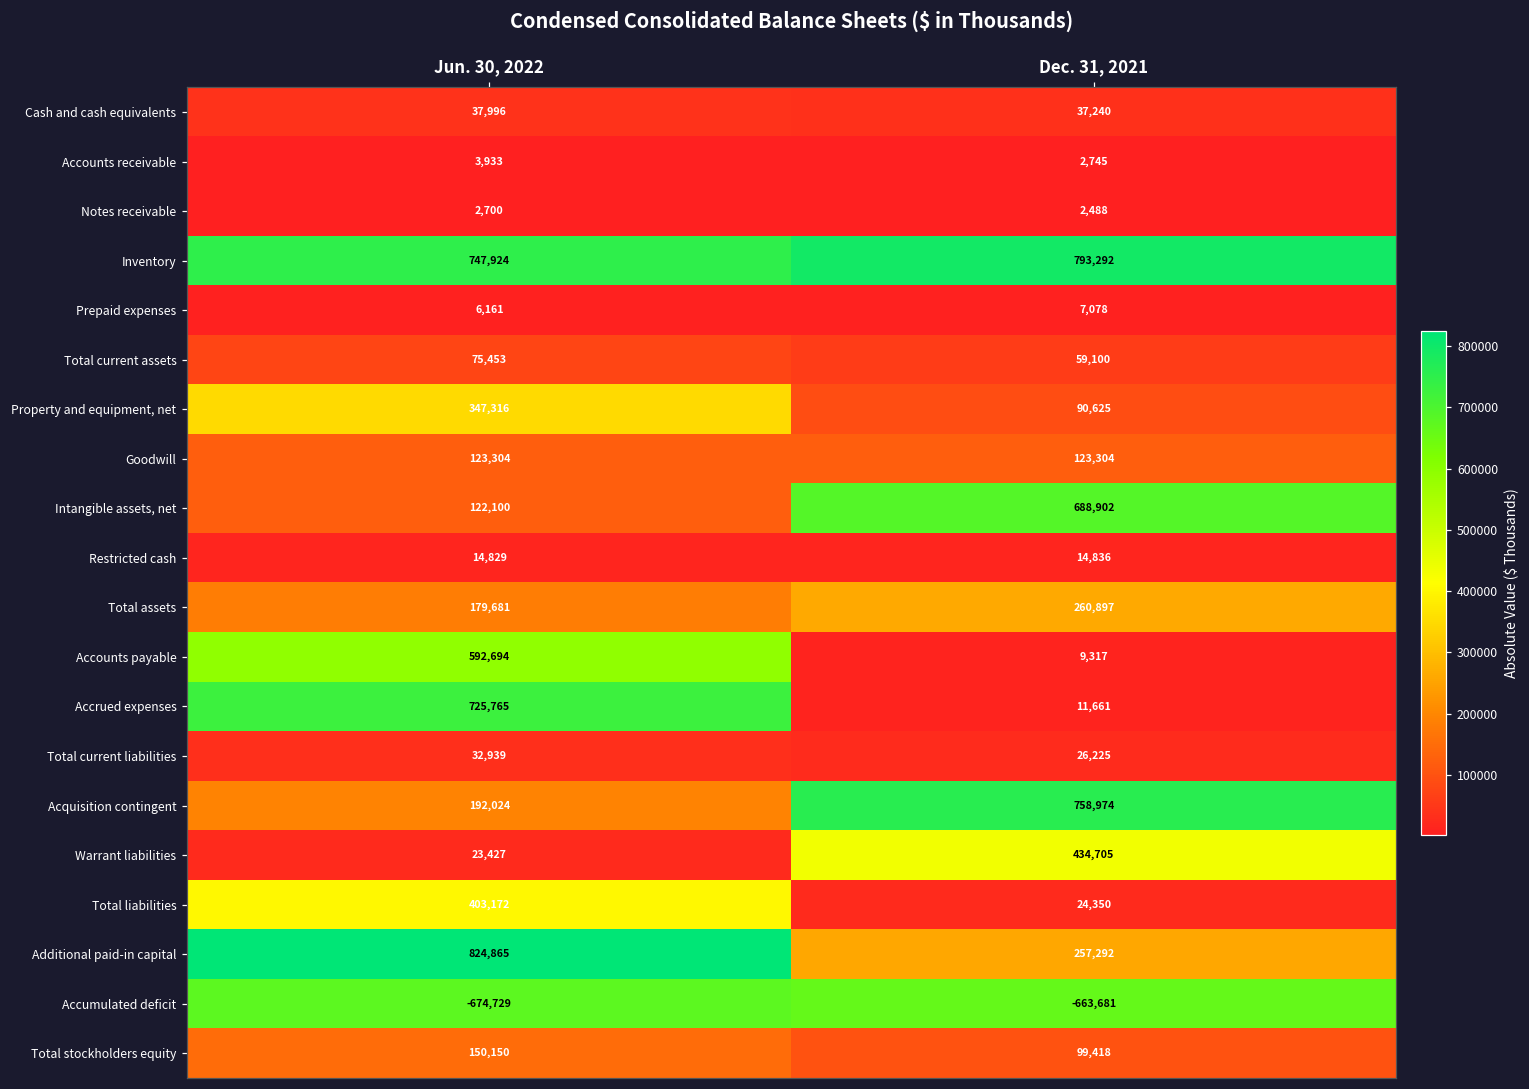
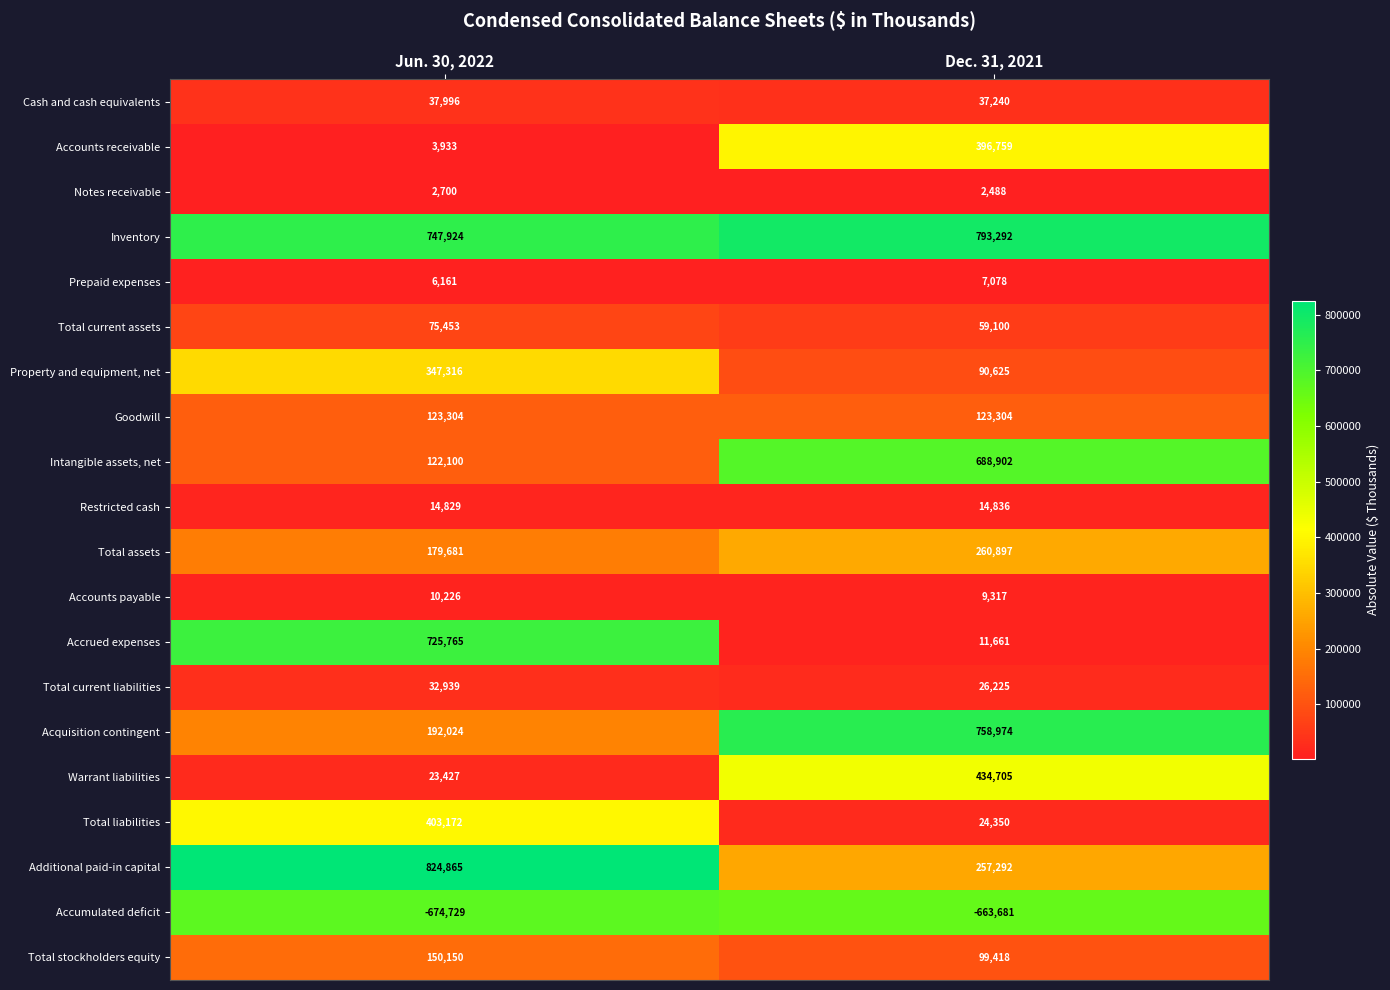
  {
    "Cash and cash equivalents": {
      "Jun. 30, 2022": "37,996",
      "Dec. 31, 2021": "37,240"
    },
    "Accounts receivable": {
      "Jun. 30, 2022": "3,933",
-     "Dec. 31, 2021": "2,745"
+     "Dec. 31, 2021": "396,759"
    },
    "Notes receivable": {
      "Jun. 30, 2022": "2,700",
      "Dec. 31, 2021": "2,488"
    },
    "Inventory": {
      "Jun. 30, 2022": "747,924",
      "Dec. 31, 2021": "793,292"
    },
    "Prepaid expenses": {
      "Jun. 30, 2022": "6,161",
      "Dec. 31, 2021": "7,078"
    },
    "Total current assets": {
      "Jun. 30, 2022": "75,453",
      "Dec. 31, 2021": "59,100"
    },
    "Property and equipment, net": {
      "Jun. 30, 2022": "347,316",
      "Dec. 31, 2021": "90,625"
    },
    "Goodwill": {
      "Jun. 30, 2022": "123,304",
      "Dec. 31, 2021": "123,304"
    },
    "Intangible assets, net": {
      "Jun. 30, 2022": "122,100",
      "Dec. 31, 2021": "688,902"
    },
    "Restricted cash": {
      "Jun. 30, 2022": "14,829",
      "Dec. 31, 2021": "14,836"
    },
    "Total assets": {
      "Jun. 30, 2022": "179,681",
      "Dec. 31, 2021": "260,897"
    },
    "Accounts payable": {
-     "Jun. 30, 2022": "592,694",
+     "Jun. 30, 2022": "10,226",
      "Dec. 31, 2021": "9,317"
    },
    "Accrued expenses": {
      "Jun. 30, 2022": "725,765",
      "Dec. 31, 2021": "11,661"
    },
    "Total current liabilities": {
      "Jun. 30, 2022": "32,939",
      "Dec. 31, 2021": "26,225"
    },
    "Acquisition contingent": {
      "Jun. 30, 2022": "192,024",
      "Dec. 31, 2021": "758,974"
    },
    "Warrant liabilities": {
      "Jun. 30, 2022": "23,427",
      "Dec. 31, 2021": "434,705"
    },
    "Total liabilities": {
      "Jun. 30, 2022": "403,172",
      "Dec. 31, 2021": "24,350"
    },
    "Additional paid-in capital": {
      "Jun. 30, 2022": "824,865",
      "Dec. 31, 2021": "257,292"
    },
    "Accumulated deficit": {
      "Jun. 30, 2022": "-674,729",
      "Dec. 31, 2021": "-663,681"
    },
    "Total stockholders equity": {
      "Jun. 30, 2022": "150,150",
      "Dec. 31, 2021": "99,418"
    }
  }
